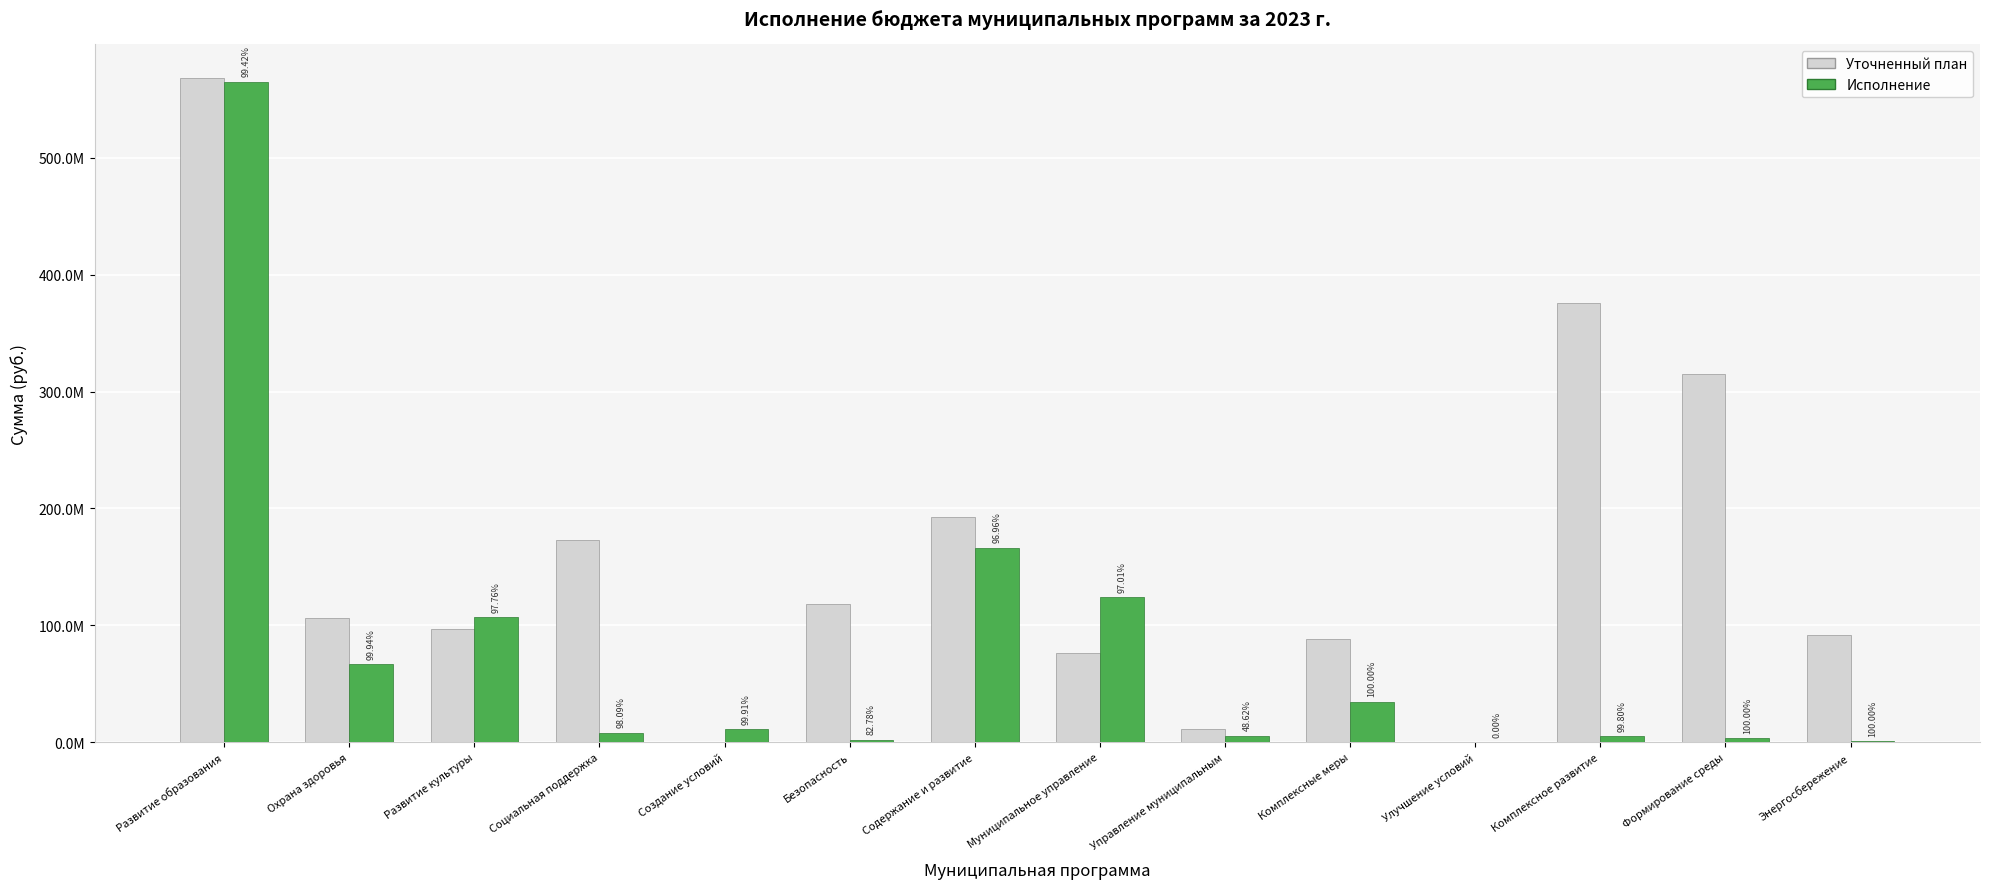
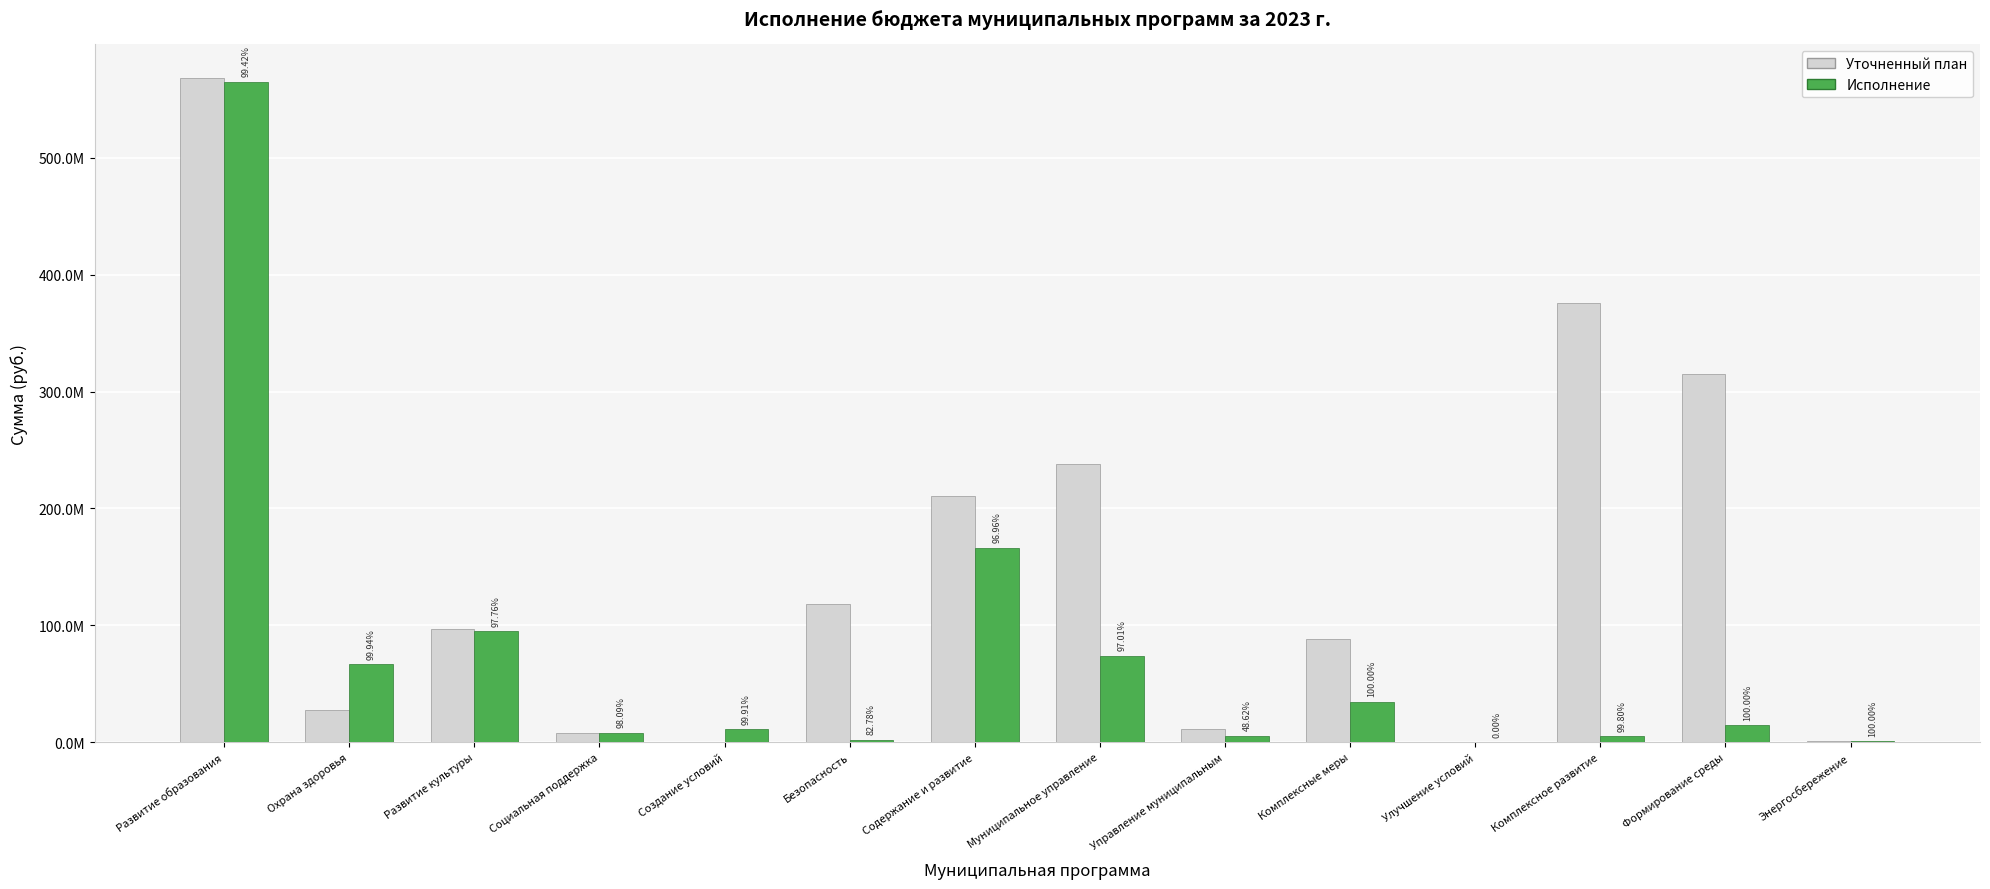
  {
    "Уточненный план": {
      "Развитие образования": 569000000,
-     "Охрана здоровья": 106000000,
+     "Охрана здоровья": 28000000,
      "Развитие культуры": 97000000,
-     "Социальная поддержка": 173000000,
+     "Социальная поддержка": 8000000,
      "Безопасность": 118000000,
-     "Содержание и развитие": 193000000,
-     "Муниципальное управление": 76000000,
+     "Содержание и развитие": 210000000,
+     "Муниципальное управление": 238000000,
      "Управление муниципальным": 11000000,
      "Комплексные меры": 88000000,
      "Комплексное развитие": 375000000,
      "Формирование среды": 315000000,
-     "Энергосбережение": 92000000
+     "Энергосбережение": 1000000
    },
    "Исполнение": {
-     "Развитие культуры": 107000000,
-     "Муниципальное управление": 124000000,
-     "Формирование среды": 3000000
+     "Развитие культуры": 95000000,
+     "Муниципальное управление": 74000000,
+     "Формирование среды": 14000000
    }
  }
